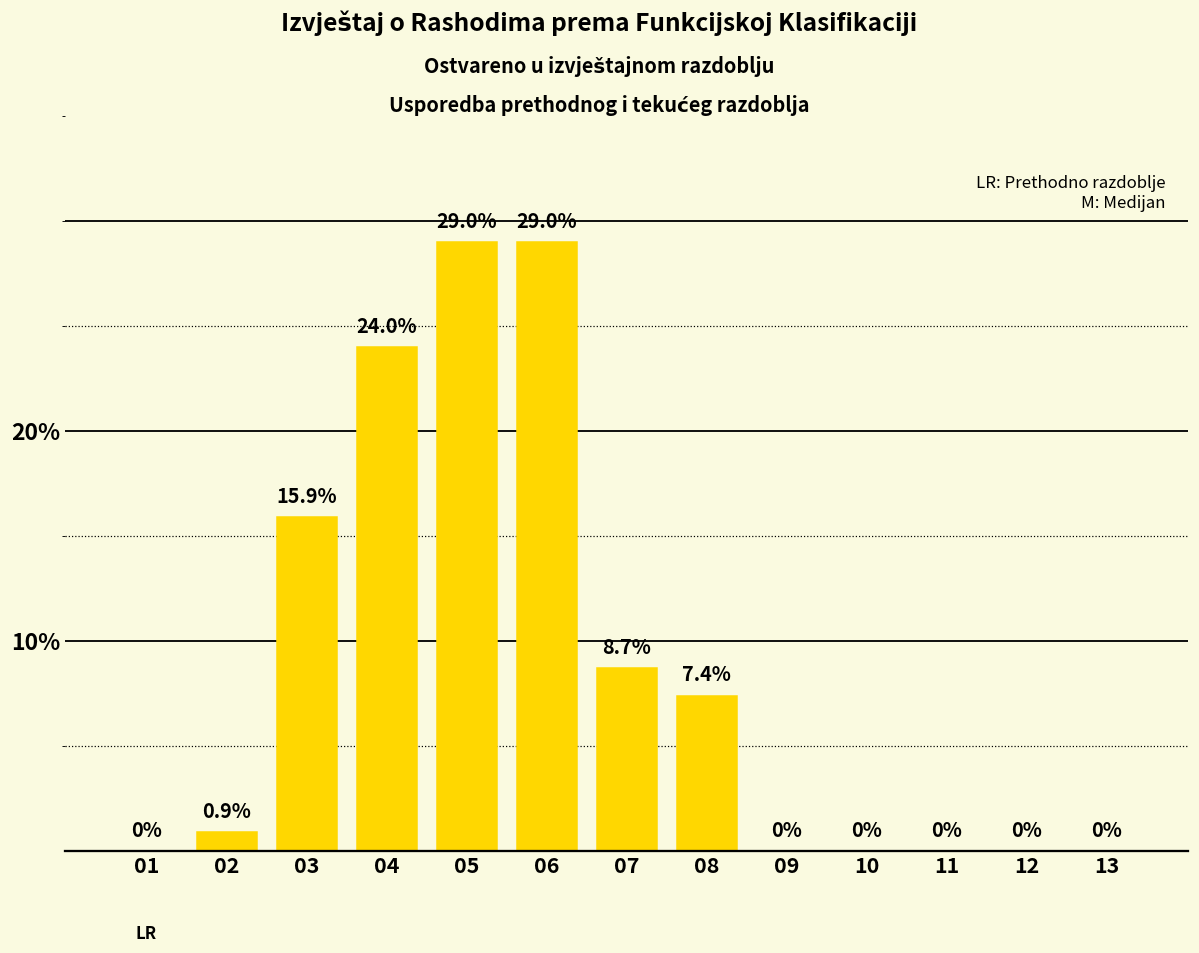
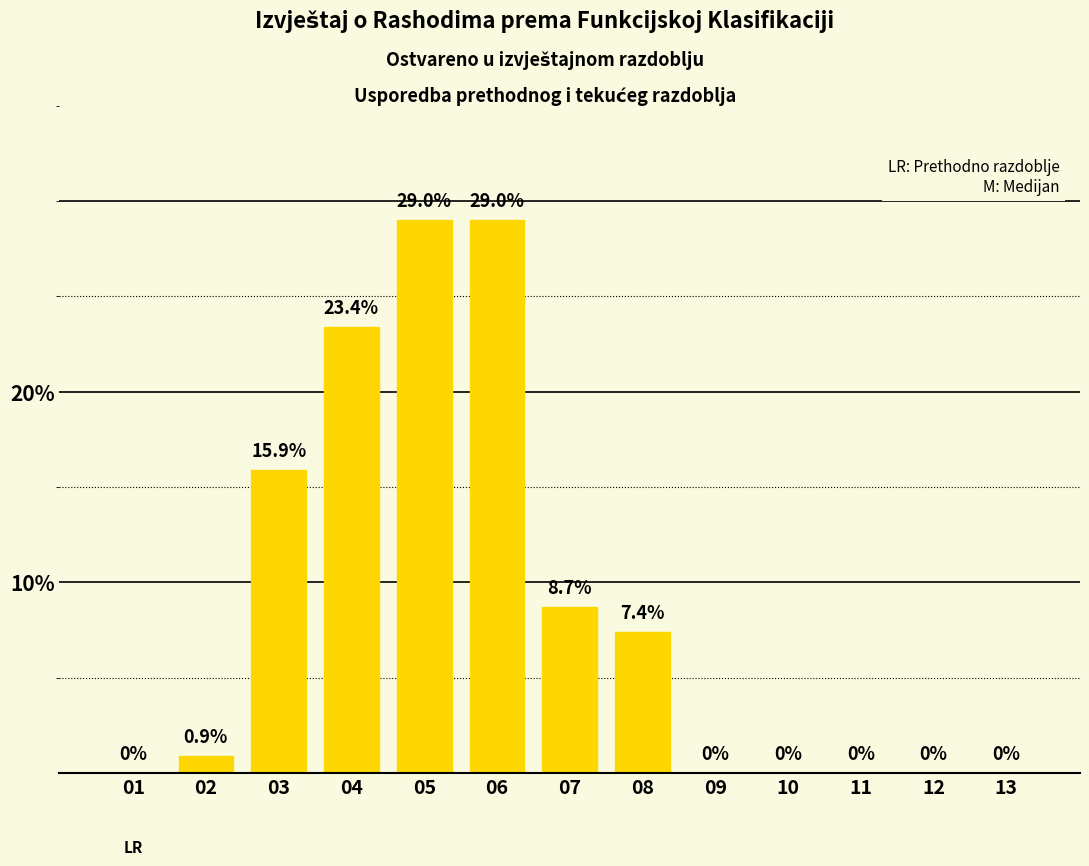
  {
    "01": "0%",
    "02": "0.9%",
    "03": "15.9%",
-   "04": "24.0%",
+   "04": "23.4%",
    "05": "29.0%",
    "06": "29.0%",
    "07": "8.7%",
    "08": "7.4%",
    "09": "0%",
    "10": "0%",
    "11": "0%",
    "12": "0%",
    "13": "0%"
  }
